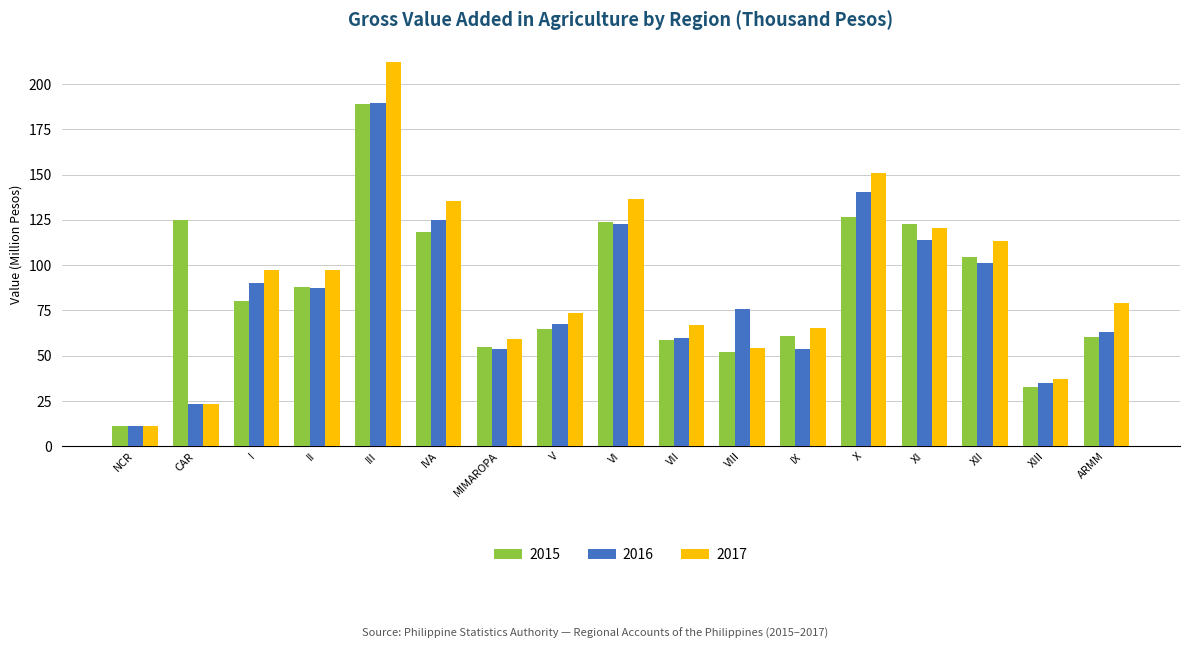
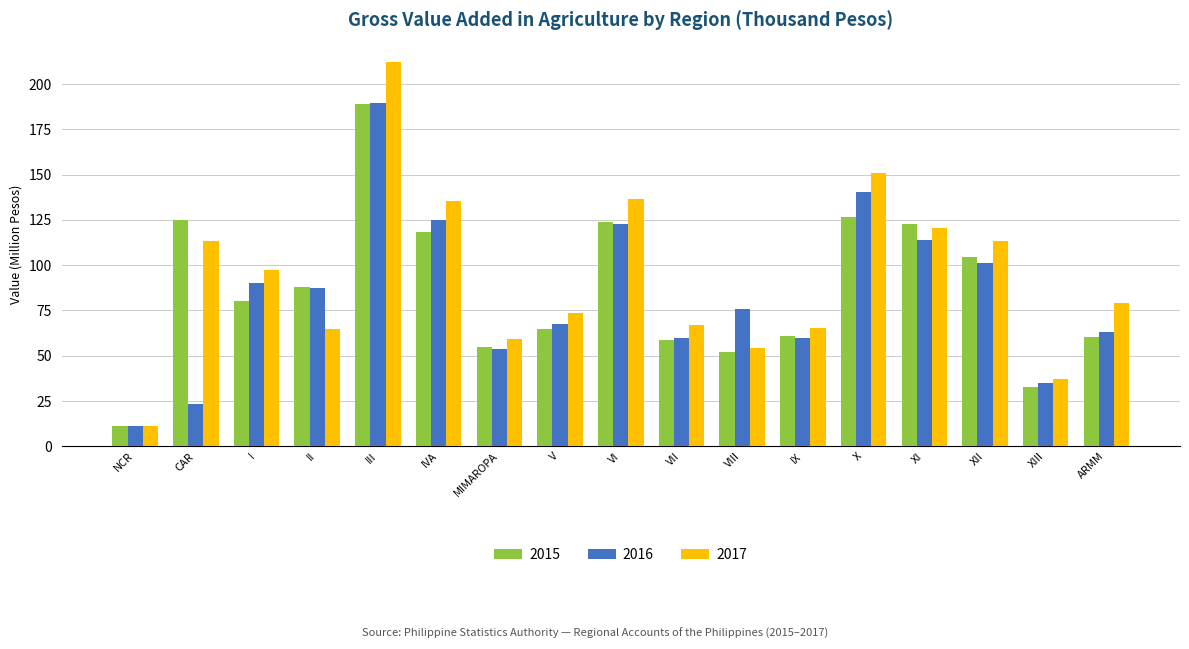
  {
    "2015": {
      "NCR": 11,
      "CAR": 125,
      "I": 80,
      "II": 88,
      "III": 189,
      "IVA": 118,
      "MIMAROPA": 55,
      "V": 65,
      "VI": 124,
      "VII": 58,
      "VIII": 52,
      "IX": 61,
      "X": 127,
      "XI": 122,
      "XII": 104,
      "XIII": 33,
      "ARMM": 60
    },
    "2016": {
      "NCR": 11,
      "CAR": 23,
      "I": 90,
      "II": 87,
      "III": 190,
      "IVA": 125,
      "MIMAROPA": 54,
      "V": 68,
      "VI": 123,
      "VII": 60,
      "VIII": 76,
-     "IX": 54,
+     "IX": 60,
      "X": 140,
      "XI": 114,
      "XII": 101,
      "XIII": 35,
      "ARMM": 63
    },
    "2017": {
      "NCR": 11,
-     "CAR": 24,
+     "CAR": 113,
      "I": 97,
-     "II": 97,
+     "II": 65,
      "III": 212,
      "IVA": 136,
      "MIMAROPA": 59,
      "V": 73,
      "VI": 136,
      "VII": 67,
      "VIII": 54,
      "IX": 65,
      "X": 151,
      "XI": 120,
      "XII": 113,
      "XIII": 37,
      "ARMM": 79
    }
  }
